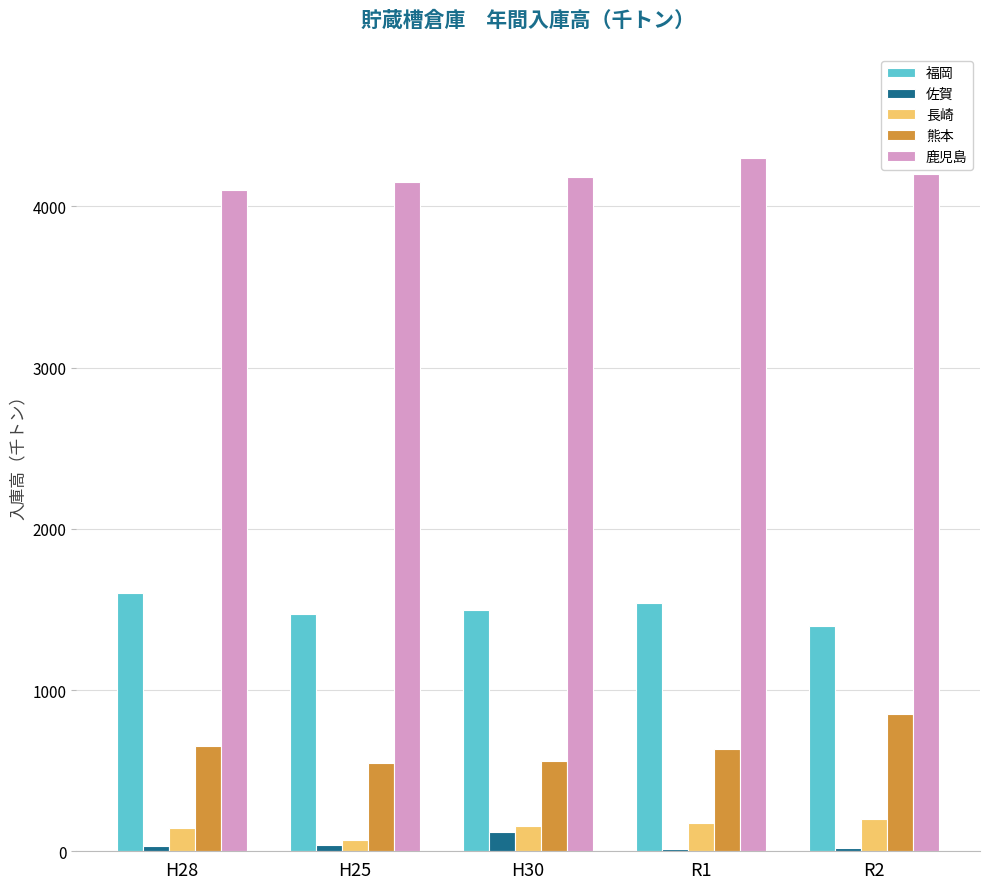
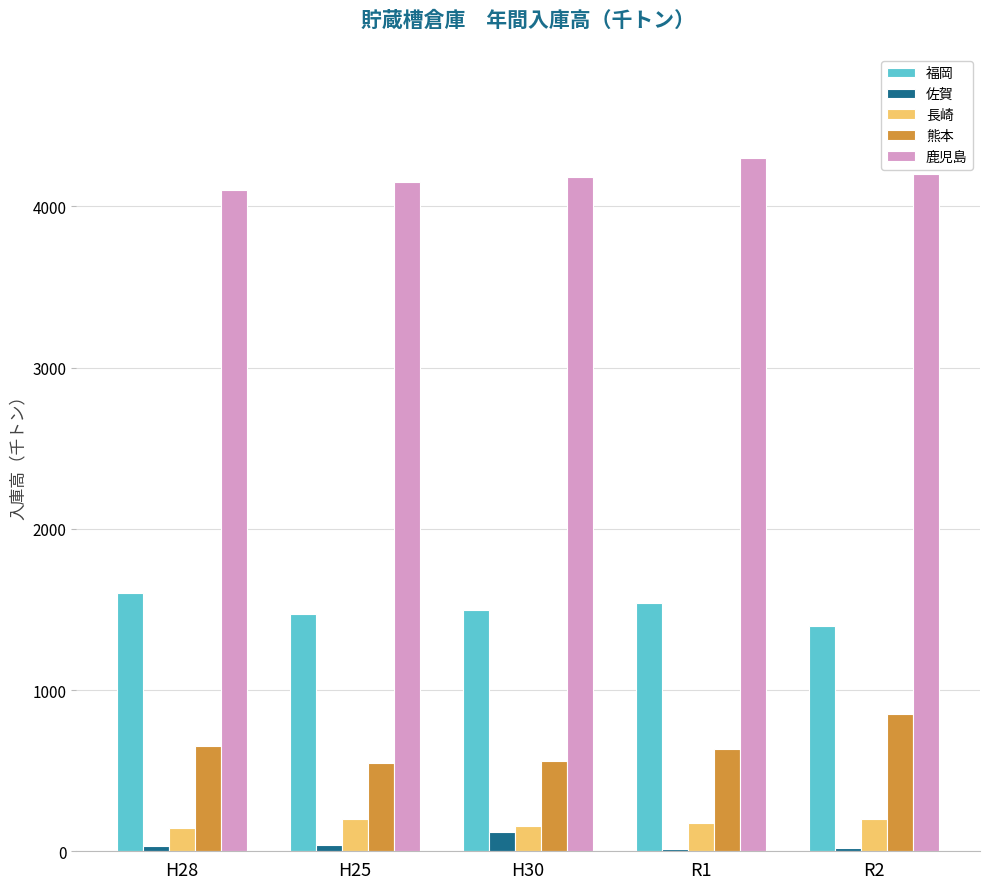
  {
    "福岡": {
      "H28": 1600,
      "H25": 1470,
      "H30": 1500,
      "R1": 1540,
      "R2": 1400
    },
    "佐賀": {
      "H28": 30,
      "H25": 40,
      "H30": 120,
      "R2": 20
    },
    "長崎": {
      "H28": 150,
-     "H25": 70,
+     "H25": 200,
      "H30": 160,
      "R1": 180,
      "R2": 200
    },
    "熊本": {
      "H28": 660,
      "H25": 550,
      "H30": 560,
      "R1": 640,
      "R2": 850
    },
    "鹿児島": {
      "H28": 4100,
      "H25": 4150,
      "H30": 4180,
      "R1": 4300,
      "R2": 4200
    }
  }
